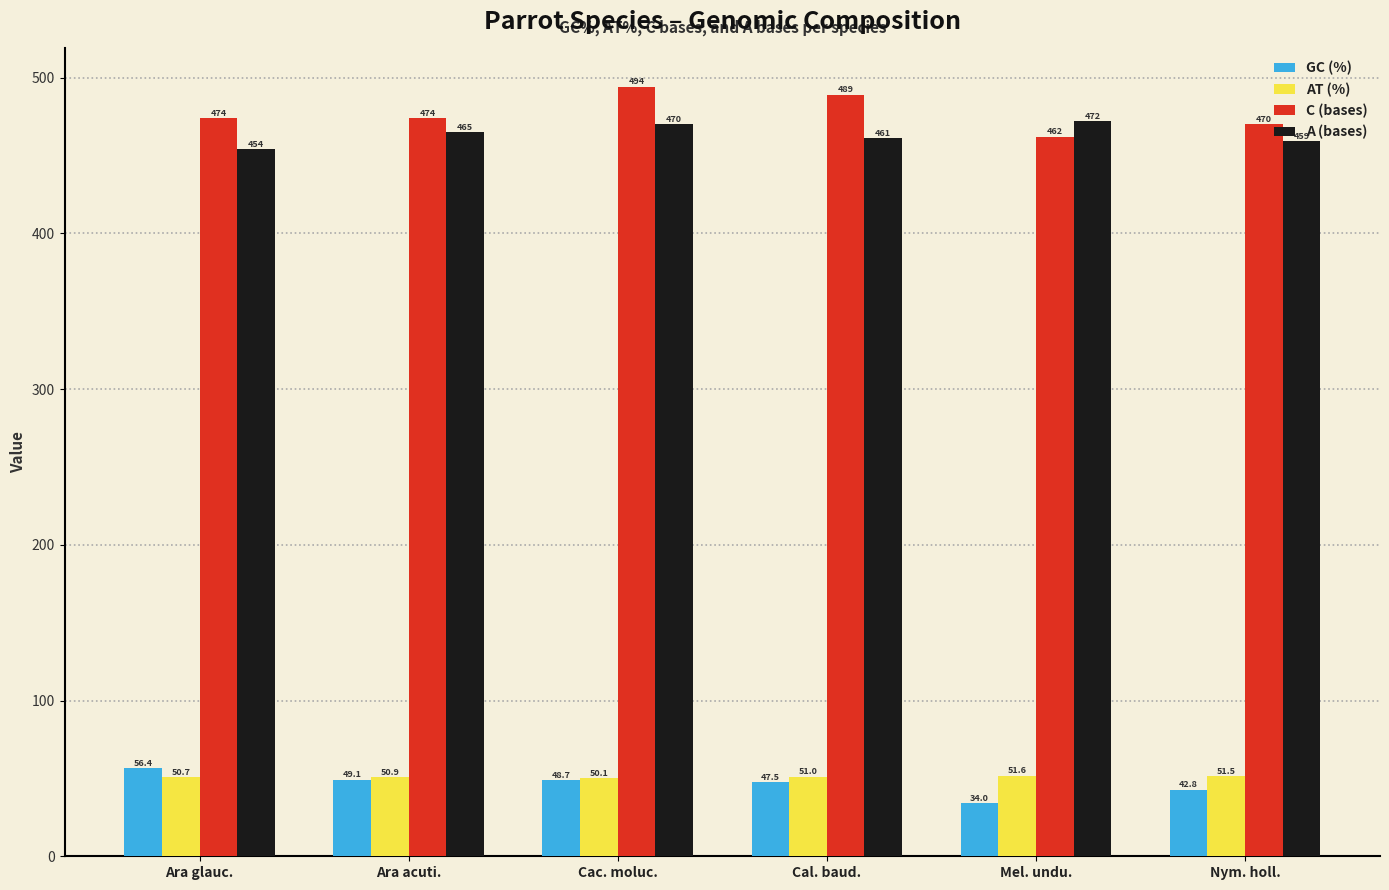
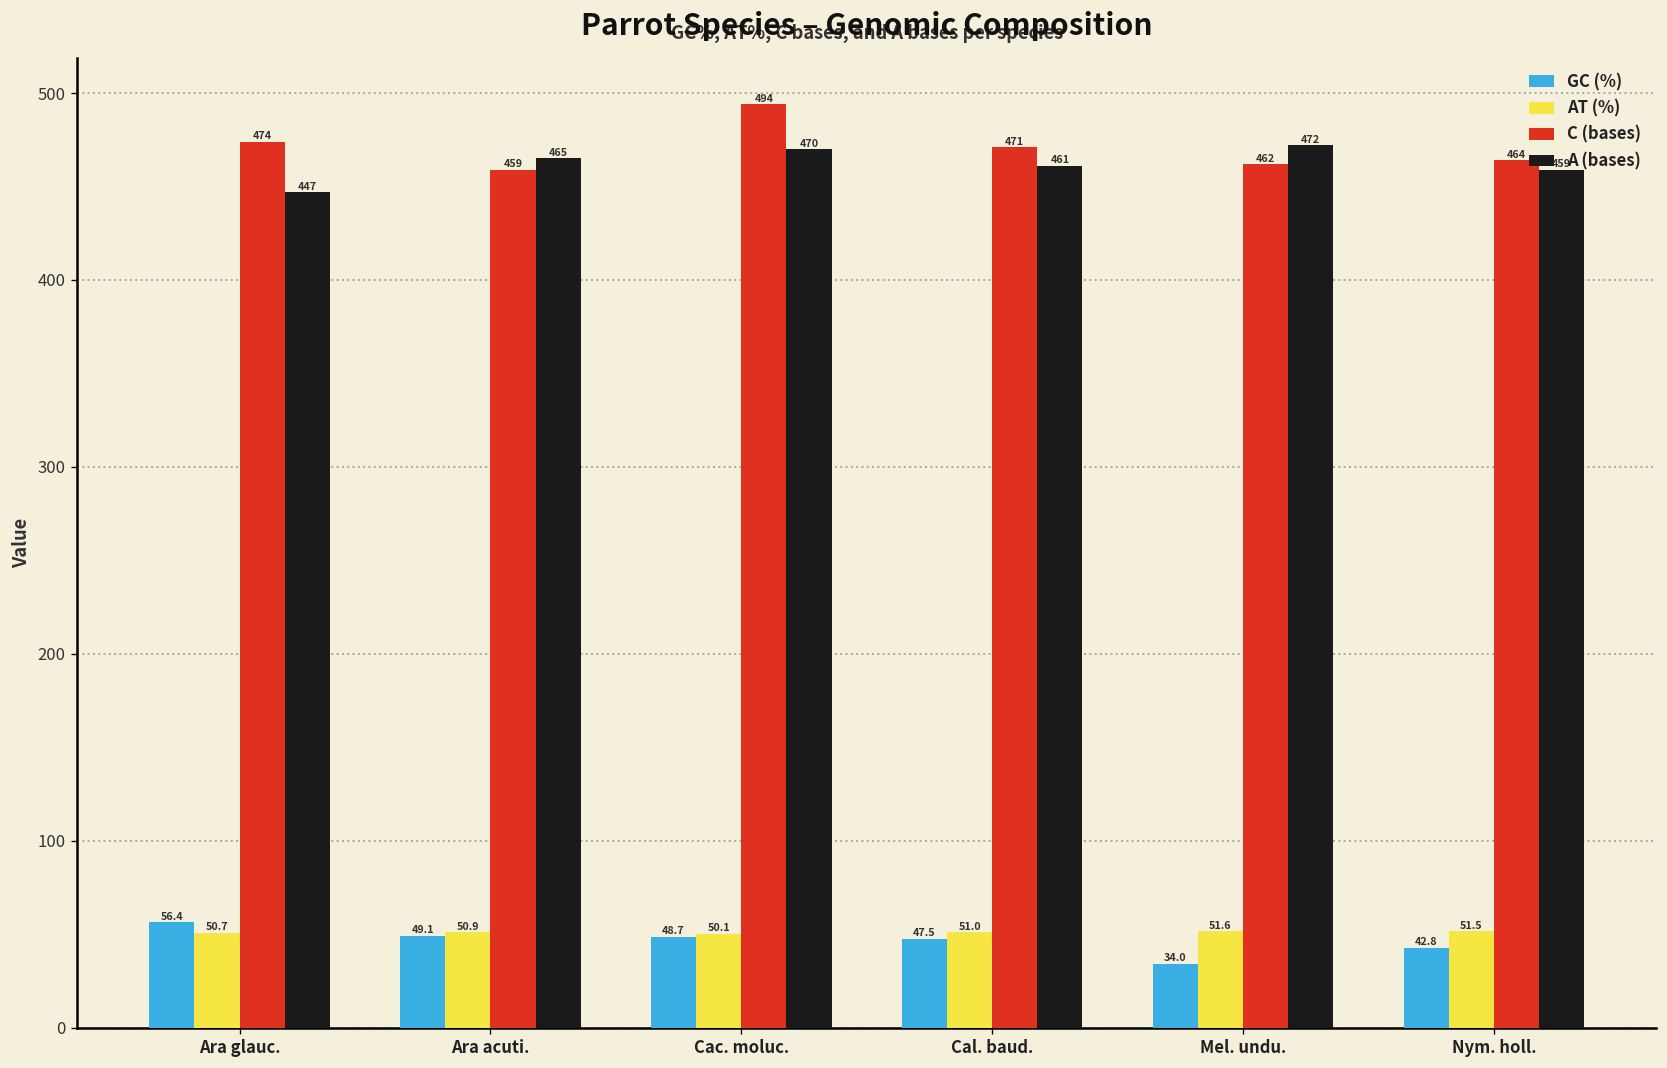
  {
    "GC (%)": {
      "Ara glauc.": 56.4,
      "Ara acuti.": 49.1,
      "Cac. moluc.": 48.7,
      "Cal. baud.": 47.5,
      "Mel. undu.": 34.0,
      "Nym. holl.": 42.8
    },
    "AT (%)": {
      "Ara glauc.": 50.7,
      "Ara acuti.": 50.9,
      "Cac. moluc.": 50.1,
      "Cal. baud.": 51.0,
      "Mel. undu.": 51.6,
      "Nym. holl.": 51.5
    },
    "C (bases)": {
      "Ara glauc.": 474,
-     "Ara acuti.": 474,
+     "Ara acuti.": 459,
      "Cac. moluc.": 494,
-     "Cal. baud.": 489,
+     "Cal. baud.": 471,
      "Mel. undu.": 462,
-     "Nym. holl.": 470
+     "Nym. holl.": 464
    },
    "A (bases)": {
-     "Ara glauc.": 454,
+     "Ara glauc.": 447,
      "Ara acuti.": 465,
      "Cac. moluc.": 470,
      "Cal. baud.": 461,
      "Mel. undu.": 472,
      "Nym. holl.": 459
    }
  }
